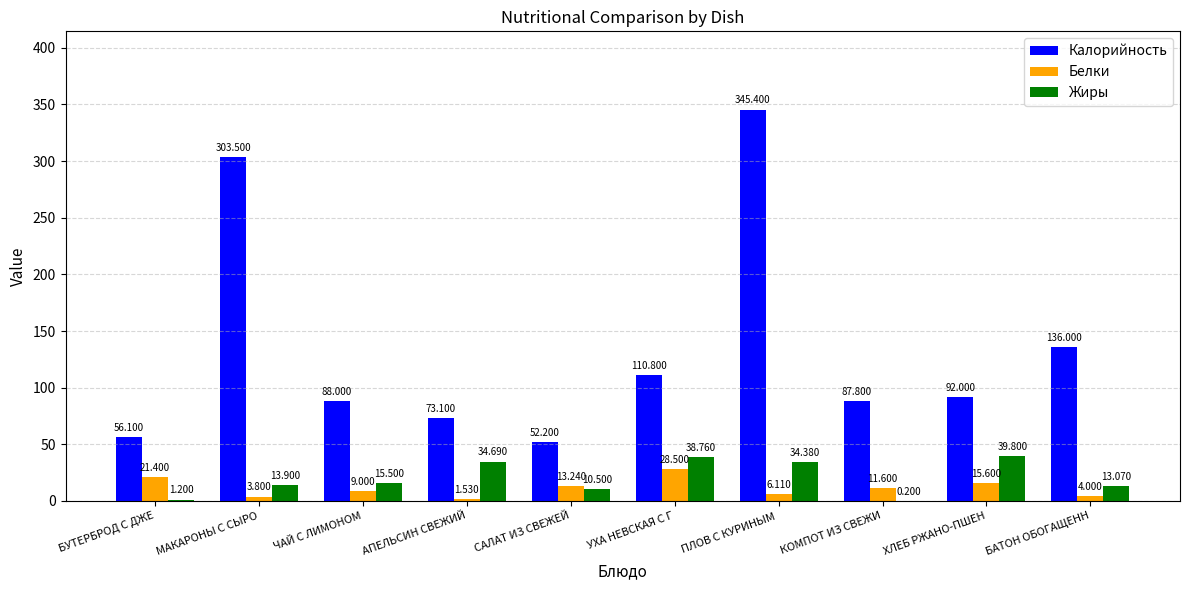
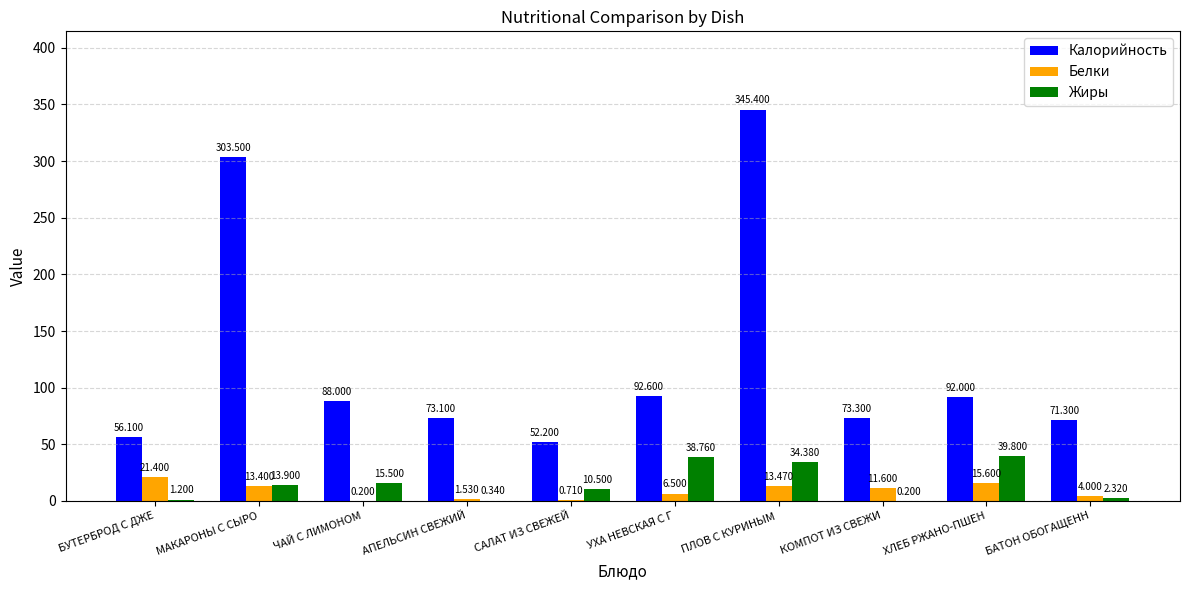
  {
    "Калорийность": {
      "БУТЕРБРОД С ДЖЕ": 56.100,
      "МАКАРОНЫ С СЫРО": 303.500,
      "ЧАЙ С ЛИМОНОМ": 88.000,
      "АПЕЛЬСИН СВЕЖИЙ": 73.100,
      "САЛАТ ИЗ СВЕЖЕЙ": 52.200,
-     "УХА НЕВСКАЯ С Г": 110.800,
+     "УХА НЕВСКАЯ С Г": 92.600,
      "ПЛОВ С КУРИНЫМ": 345.400,
-     "КОМПОТ ИЗ СВЕЖИ": 87.800,
+     "КОМПОТ ИЗ СВЕЖИ": 73.300,
      "ХЛЕБ РЖАНО-ПШЕН": 92.000,
-     "БАТОН ОБОГАЩЕНН": 136.000
+     "БАТОН ОБОГАЩЕНН": 71.300
    },
    "Белки": {
      "БУТЕРБРОД С ДЖЕ": 21.400,
-     "МАКАРОНЫ С СЫРО": 3.800,
-     "ЧАЙ С ЛИМОНОМ": 9.000,
+     "МАКАРОНЫ С СЫРО": 13.400,
+     "ЧАЙ С ЛИМОНОМ": 0.200,
      "АПЕЛЬСИН СВЕЖИЙ": 1.530,
-     "САЛАТ ИЗ СВЕЖЕЙ": 13.240,
-     "УХА НЕВСКАЯ С Г": 28.500,
-     "ПЛОВ С КУРИНЫМ": 6.110,
+     "САЛАТ ИЗ СВЕЖЕЙ": 0.710,
+     "УХА НЕВСКАЯ С Г": 6.500,
+     "ПЛОВ С КУРИНЫМ": 13.470,
      "КОМПОТ ИЗ СВЕЖИ": 11.600,
      "ХЛЕБ РЖАНО-ПШЕН": 15.600,
      "БАТОН ОБОГАЩЕНН": 4.000
    },
    "Жиры": {
      "БУТЕРБРОД С ДЖЕ": 1.200,
      "МАКАРОНЫ С СЫРО": 13.900,
      "ЧАЙ С ЛИМОНОМ": 15.500,
-     "АПЕЛЬСИН СВЕЖИЙ": 34.690,
+     "АПЕЛЬСИН СВЕЖИЙ": 0.340,
      "САЛАТ ИЗ СВЕЖЕЙ": 10.500,
      "УХА НЕВСКАЯ С Г": 38.760,
      "ПЛОВ С КУРИНЫМ": 34.380,
      "КОМПОТ ИЗ СВЕЖИ": 0.200,
      "ХЛЕБ РЖАНО-ПШЕН": 39.800,
-     "БАТОН ОБОГАЩЕНН": 13.070
+     "БАТОН ОБОГАЩЕНН": 2.320
    }
  }
